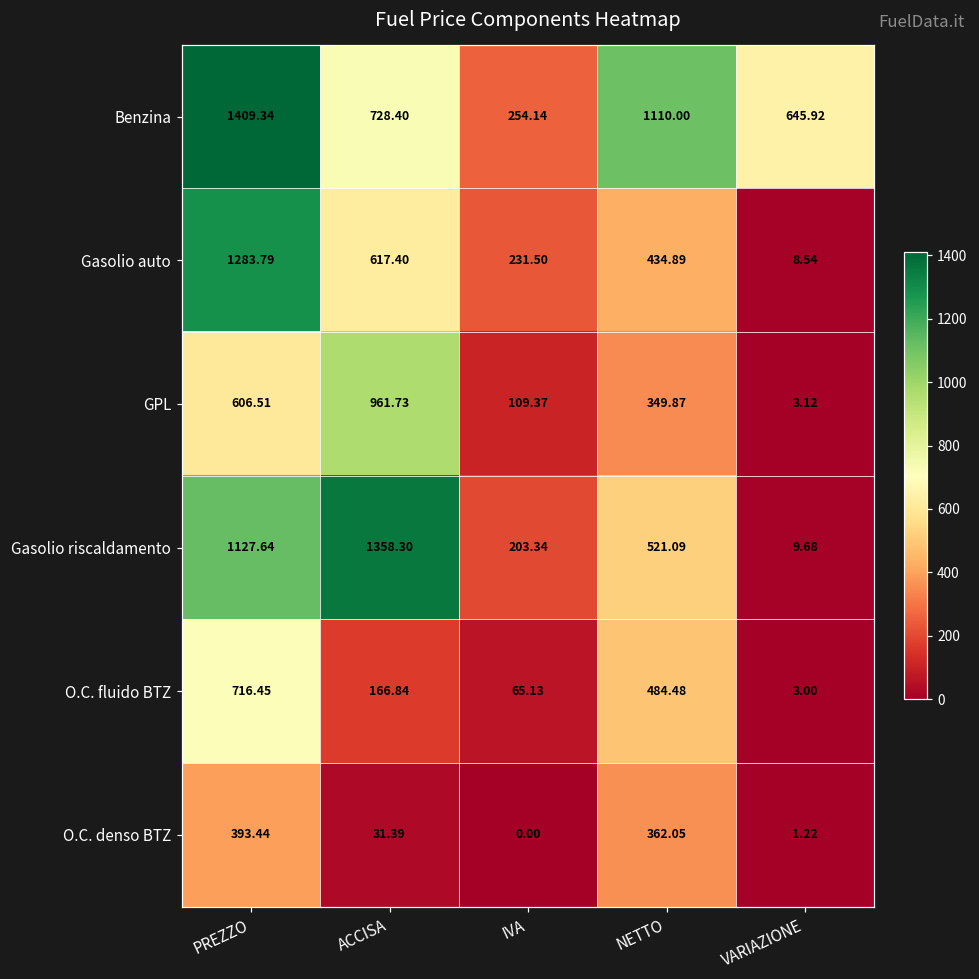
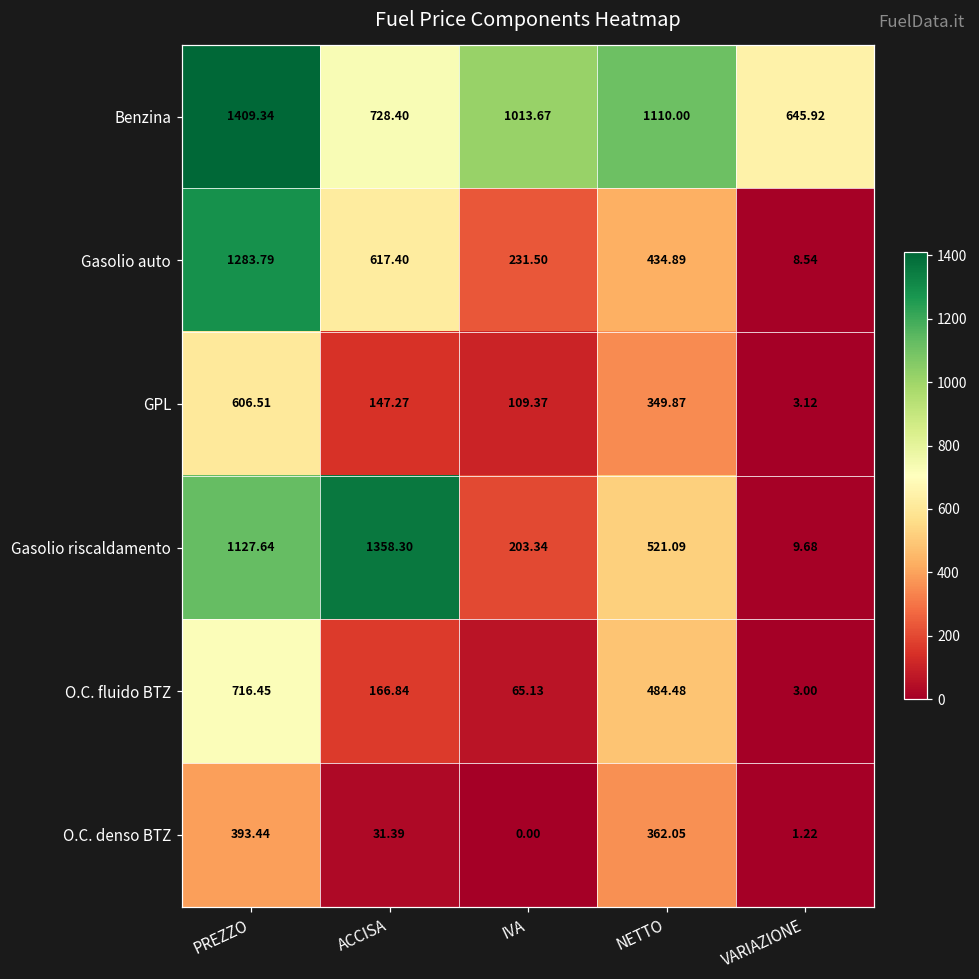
  {
    "Benzina": {
      "PREZZO": 1409.34,
      "ACCISA": 728.40,
-     "IVA": 254.14,
+     "IVA": 1013.67,
      "NETTO": 1110.00,
      "VARIAZIONE": 645.92
    },
    "Gasolio auto": {
      "PREZZO": 1283.79,
      "ACCISA": 617.40,
      "IVA": 231.50,
      "NETTO": 434.89,
      "VARIAZIONE": 8.54
    },
    "GPL": {
      "PREZZO": 606.51,
-     "ACCISA": 961.73,
+     "ACCISA": 147.27,
      "IVA": 109.37,
      "NETTO": 349.87,
      "VARIAZIONE": 3.12
    },
    "Gasolio riscaldamento": {
      "PREZZO": 1127.64,
      "ACCISA": 1358.30,
      "IVA": 203.34,
      "NETTO": 521.09,
      "VARIAZIONE": 9.68
    },
    "O.C. fluido BTZ": {
      "PREZZO": 716.45,
      "ACCISA": 166.84,
      "IVA": 65.13,
      "NETTO": 484.48,
      "VARIAZIONE": 3.00
    },
    "O.C. denso BTZ": {
      "PREZZO": 393.44,
      "ACCISA": 31.39,
      "IVA": 0.00,
      "NETTO": 362.05,
      "VARIAZIONE": 1.22
    }
  }
